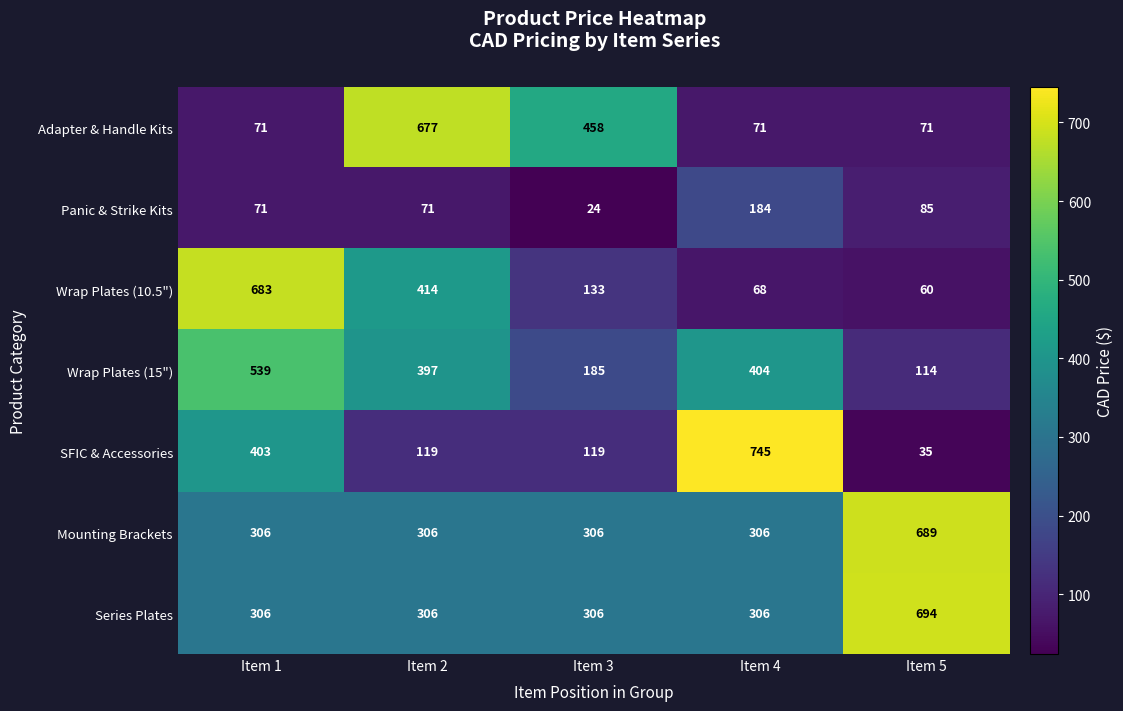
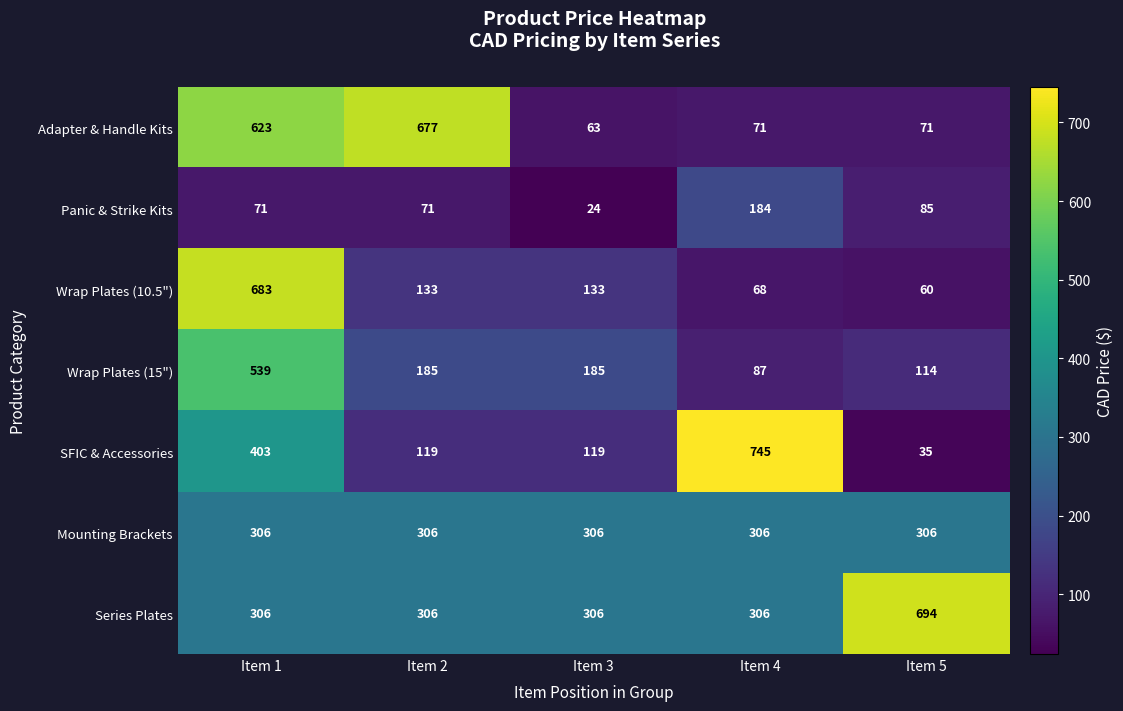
  {
    "Adapter & Handle Kits": {
-     "Item 1": 71,
+     "Item 1": 623,
      "Item 2": 677,
-     "Item 3": 458,
+     "Item 3": 63,
      "Item 4": 71,
      "Item 5": 71
    },
    "Panic & Strike Kits": {
      "Item 1": 71,
      "Item 2": 71,
      "Item 3": 24,
      "Item 4": 184,
      "Item 5": 85
    },
    "Wrap Plates (10.5\")": {
      "Item 1": 683,
-     "Item 2": 414,
+     "Item 2": 133,
      "Item 3": 133,
      "Item 4": 68,
      "Item 5": 60
    },
    "Wrap Plates (15\")": {
      "Item 1": 539,
-     "Item 2": 397,
+     "Item 2": 185,
      "Item 3": 185,
-     "Item 4": 404,
+     "Item 4": 87,
      "Item 5": 114
    },
    "SFIC & Accessories": {
      "Item 1": 403,
      "Item 2": 119,
      "Item 3": 119,
      "Item 4": 745,
      "Item 5": 35
    },
    "Mounting Brackets": {
      "Item 1": 306,
      "Item 2": 306,
      "Item 3": 306,
      "Item 4": 306,
-     "Item 5": 689
+     "Item 5": 306
    },
    "Series Plates": {
      "Item 1": 306,
      "Item 2": 306,
      "Item 3": 306,
      "Item 4": 306,
      "Item 5": 694
    }
  }
